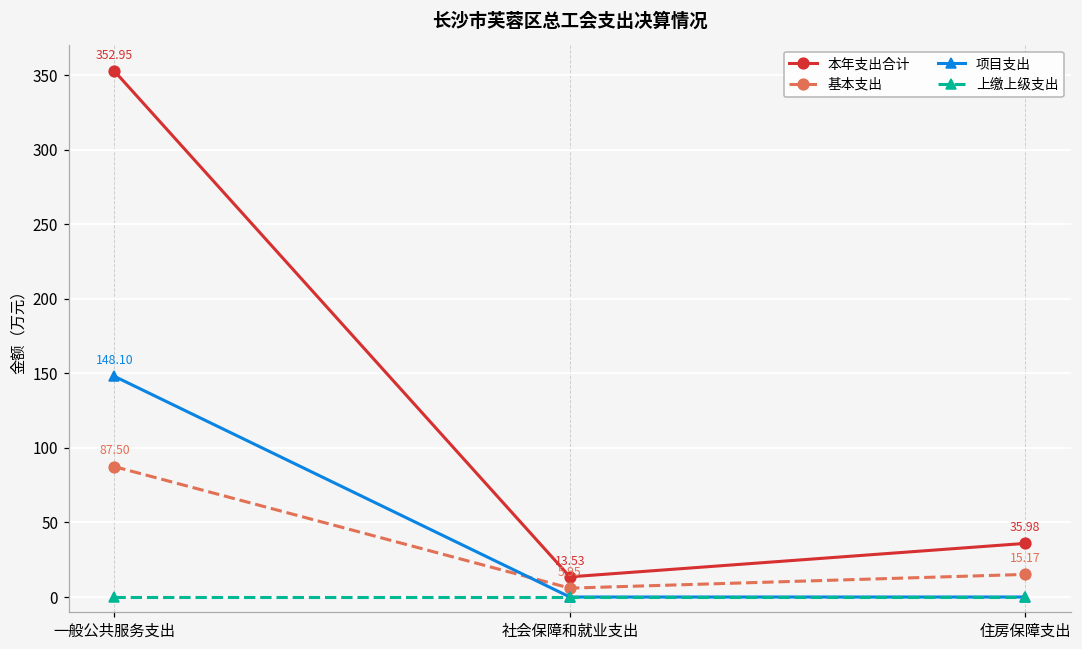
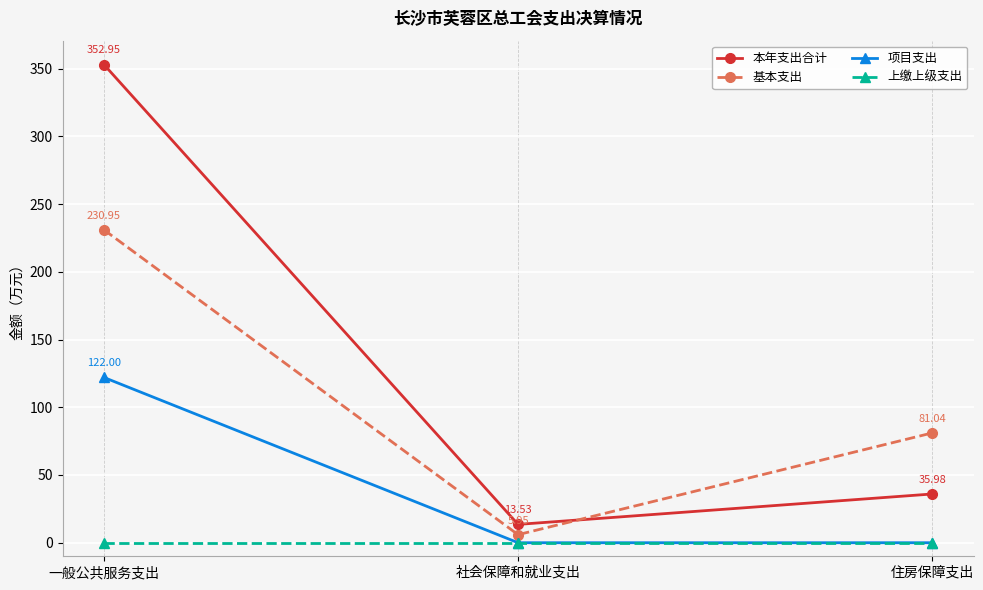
  {
    "本年支出合计": {
      "一般公共服务支出": 352.95,
      "社会保障和就业支出": 13.53,
      "住房保障支出": 35.98
    },
    "基本支出": {
-     "一般公共服务支出": 87.50,
-     "住房保障支出": 15.17
+     "一般公共服务支出": 230.95,
+     "住房保障支出": 81.04
    },
    "项目支出": {
-     "一般公共服务支出": 148.10
+     "一般公共服务支出": 122.00
    },
    "上缴上级支出": {
      "一般公共服务支出": 0
    }
  }
